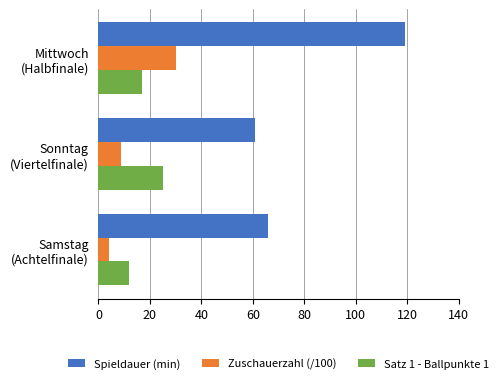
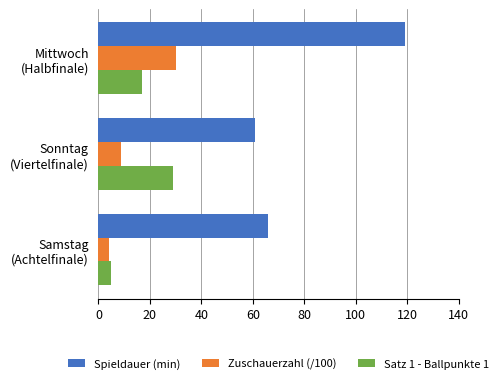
  {
    "Spieldauer (min)": {
      "Mittwoch (Halbfinale)": 119,
      "Sonntag (Viertelfinale)": 61,
      "Samstag (Achtelfinale)": 66
    },
    "Zuschauerzahl (/100)": {
      "Mittwoch (Halbfinale)": 30,
      "Sonntag (Viertelfinale)": 9,
      "Samstag (Achtelfinale)": 4
    },
    "Satz 1 - Ballpunkte 1": {
      "Mittwoch (Halbfinale)": 17,
-     "Sonntag (Viertelfinale)": 25,
-     "Samstag (Achtelfinale)": 12
+     "Sonntag (Viertelfinale)": 29,
+     "Samstag (Achtelfinale)": 5
    }
  }
